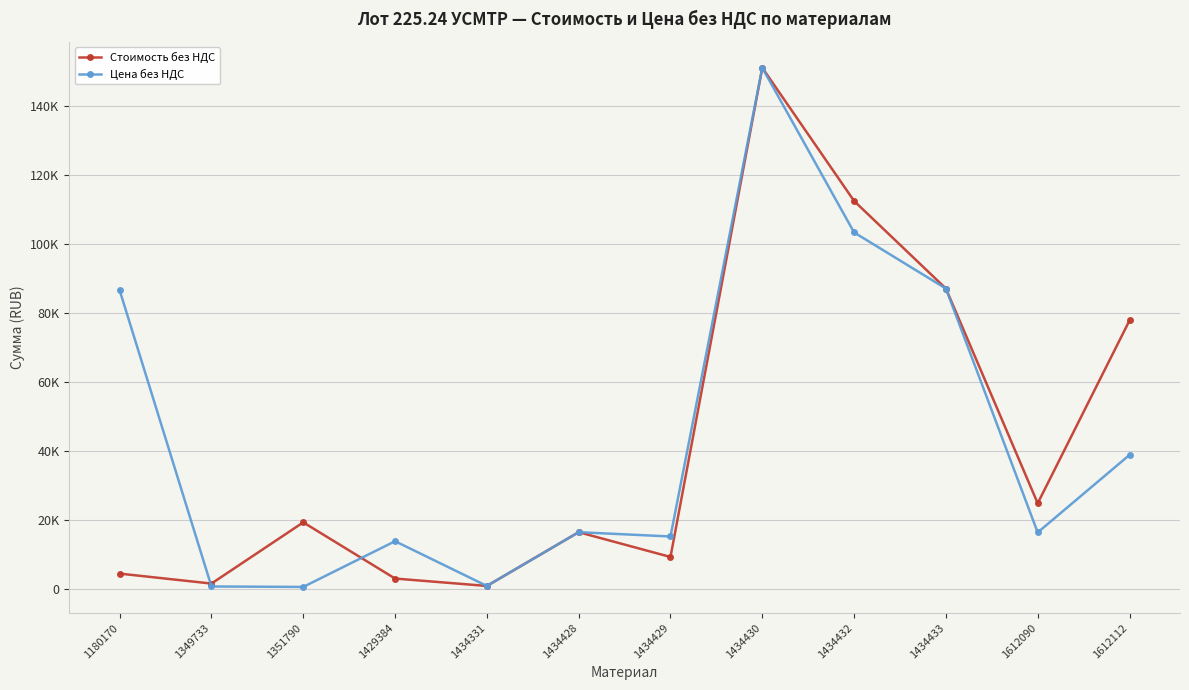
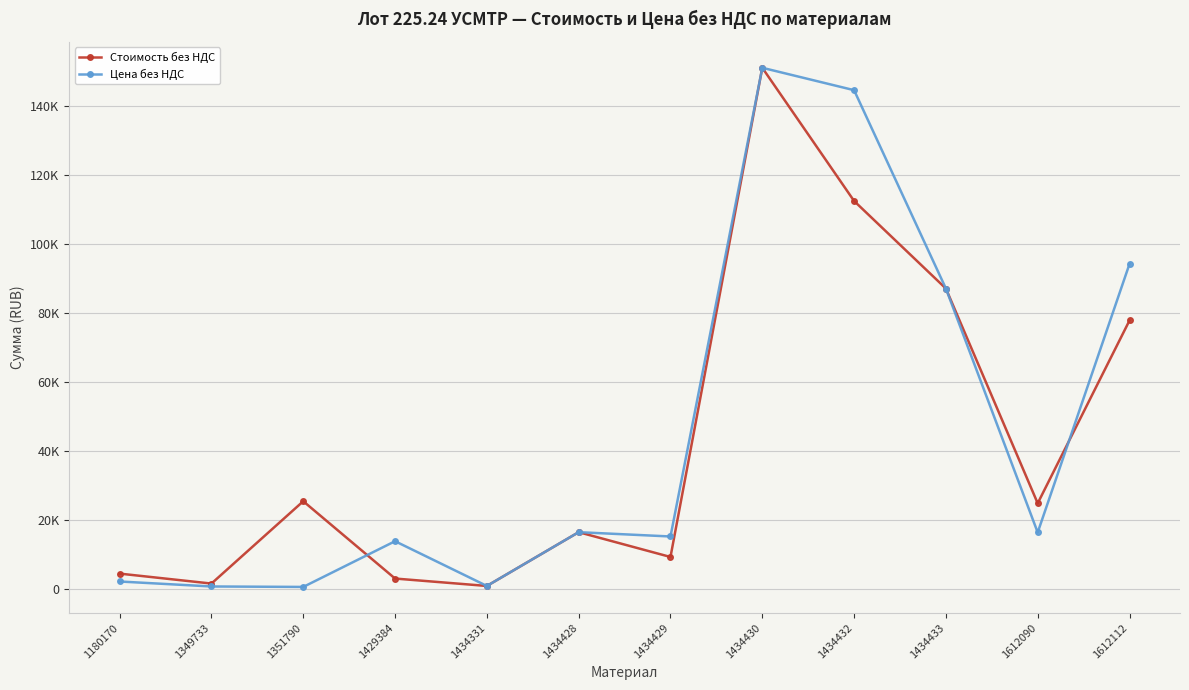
  {
    "Стоимость без НДС": {
      "1180170": 5000,
      "1349733": 2000,
-     "1351790": 19000,
+     "1351790": 26000,
      "1429384": 3000,
      "1434429": 9000,
      "1434432": 112000,
      "1612090": 25000,
      "1612112": 78000
    },
    "Цена без НДС": {
-     "1180170": 87000,
+     "1180170": 2000,
      "1349733": 1000,
      "1351790": 1000,
      "1429384": 14000,
      "1434429": 15000,
-     "1434432": 103000,
+     "1434432": 145000,
      "1612090": 16000,
-     "1612112": 39000
+     "1612112": 94000
    }
  }
